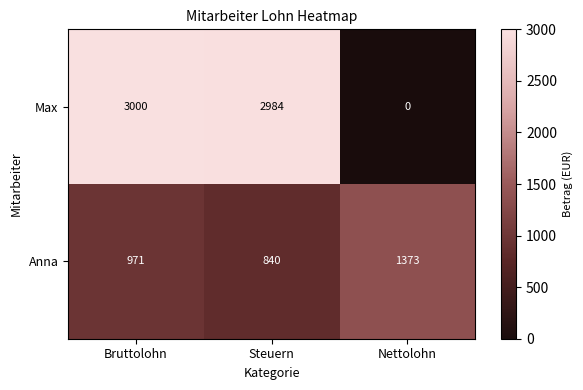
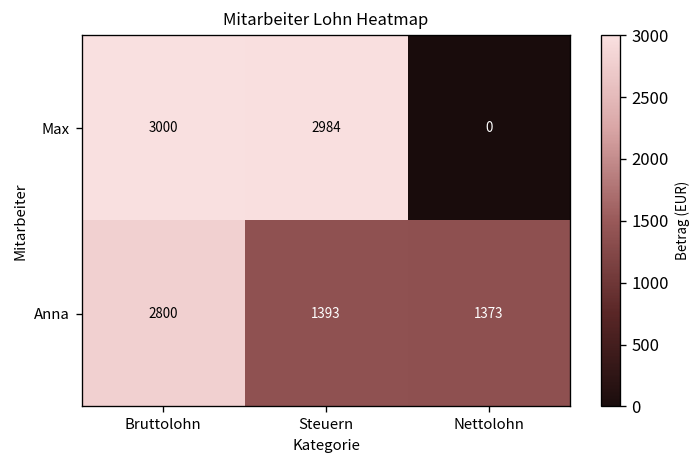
  {
    "Max": {
      "Bruttolohn": 3000,
      "Steuern": 2984,
      "Nettolohn": 0
    },
    "Anna": {
-     "Bruttolohn": 971,
-     "Steuern": 840,
+     "Bruttolohn": 2800,
+     "Steuern": 1393,
      "Nettolohn": 1373
    }
  }
